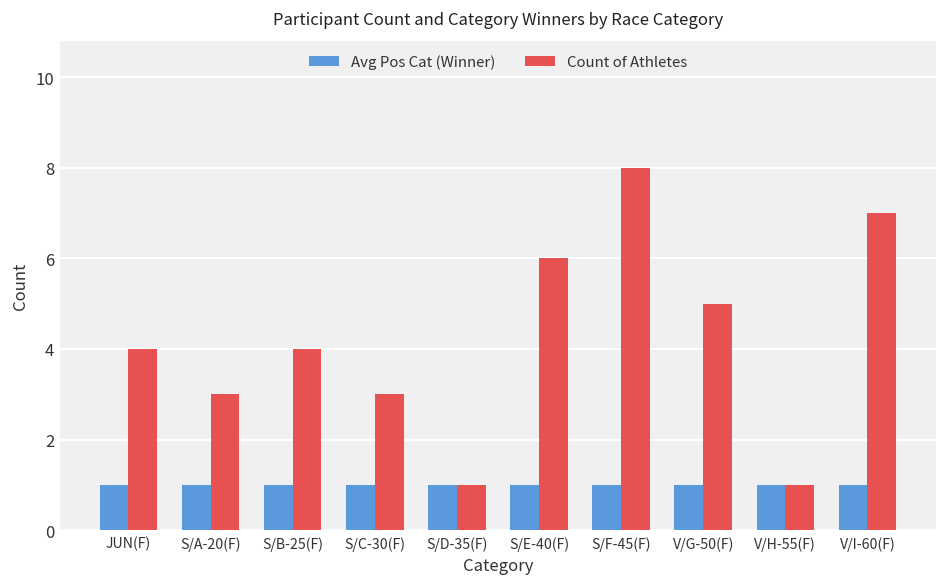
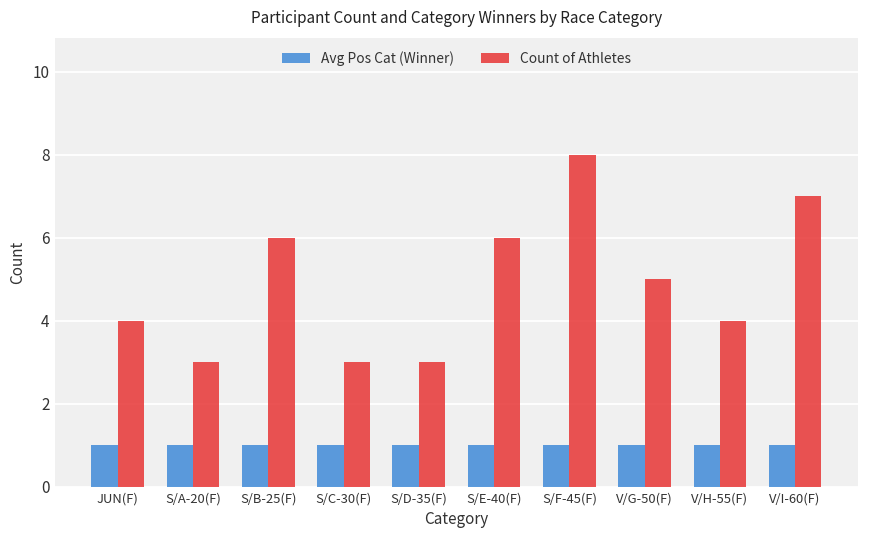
  {
    "Avg Pos Cat (Winner)": {
      "JUN(F)": 1,
      "S/A-20(F)": 1,
      "S/B-25(F)": 1,
      "S/C-30(F)": 1,
      "S/D-35(F)": 1,
      "S/E-40(F)": 1,
      "S/F-45(F)": 1,
      "V/G-50(F)": 1,
      "V/H-55(F)": 1,
      "V/I-60(F)": 1
    },
    "Count of Athletes": {
      "JUN(F)": 4,
      "S/A-20(F)": 3,
-     "S/B-25(F)": 4,
+     "S/B-25(F)": 6,
      "S/C-30(F)": 3,
-     "S/D-35(F)": 1,
+     "S/D-35(F)": 3,
      "S/E-40(F)": 6,
      "S/F-45(F)": 8,
      "V/G-50(F)": 5,
-     "V/H-55(F)": 1,
+     "V/H-55(F)": 4,
      "V/I-60(F)": 7
    }
  }
